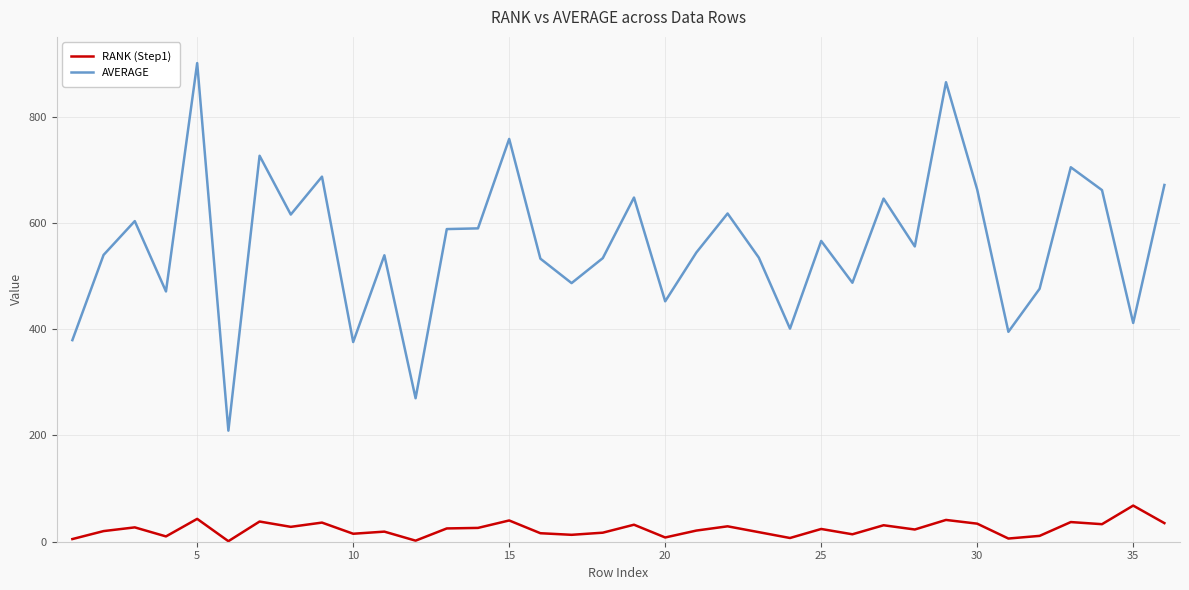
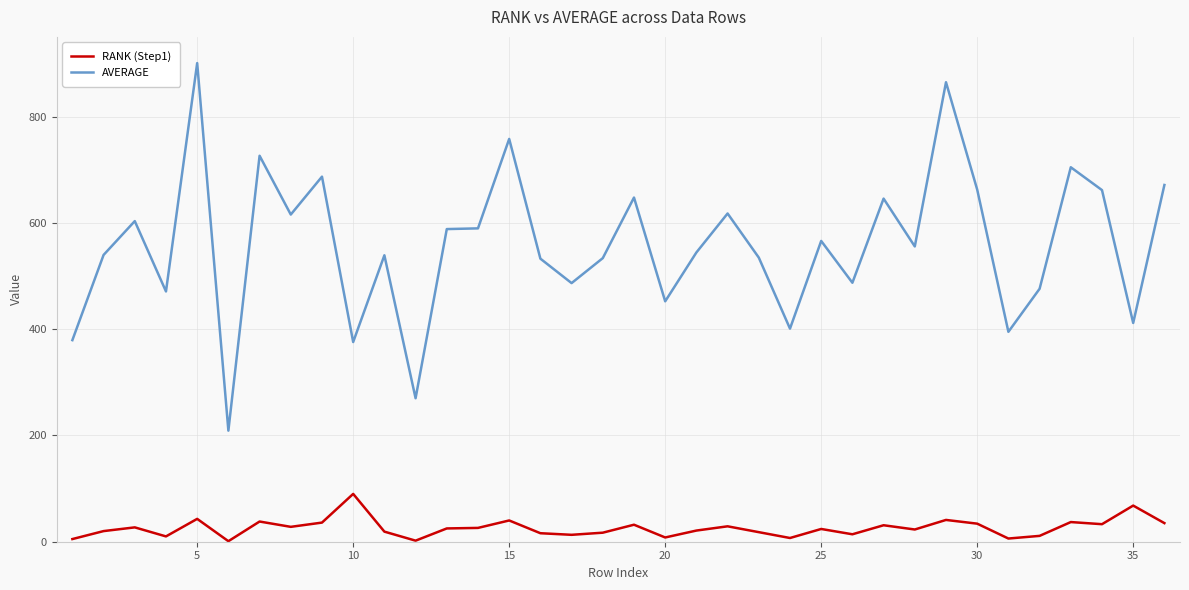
  {
    "RANK (Step1)": {
      "5": 40,
-     "10": 20,
+     "10": 90,
      "15": 40,
      "20": 10,
      "25": 20,
      "30": 30,
      "35": 70
    },
    "AVERAGE": {
      "5": 900,
      "10": 380,
      "15": 760,
      "20": 450,
      "25": 570,
      "30": 660,
      "35": 410
    }
  }
